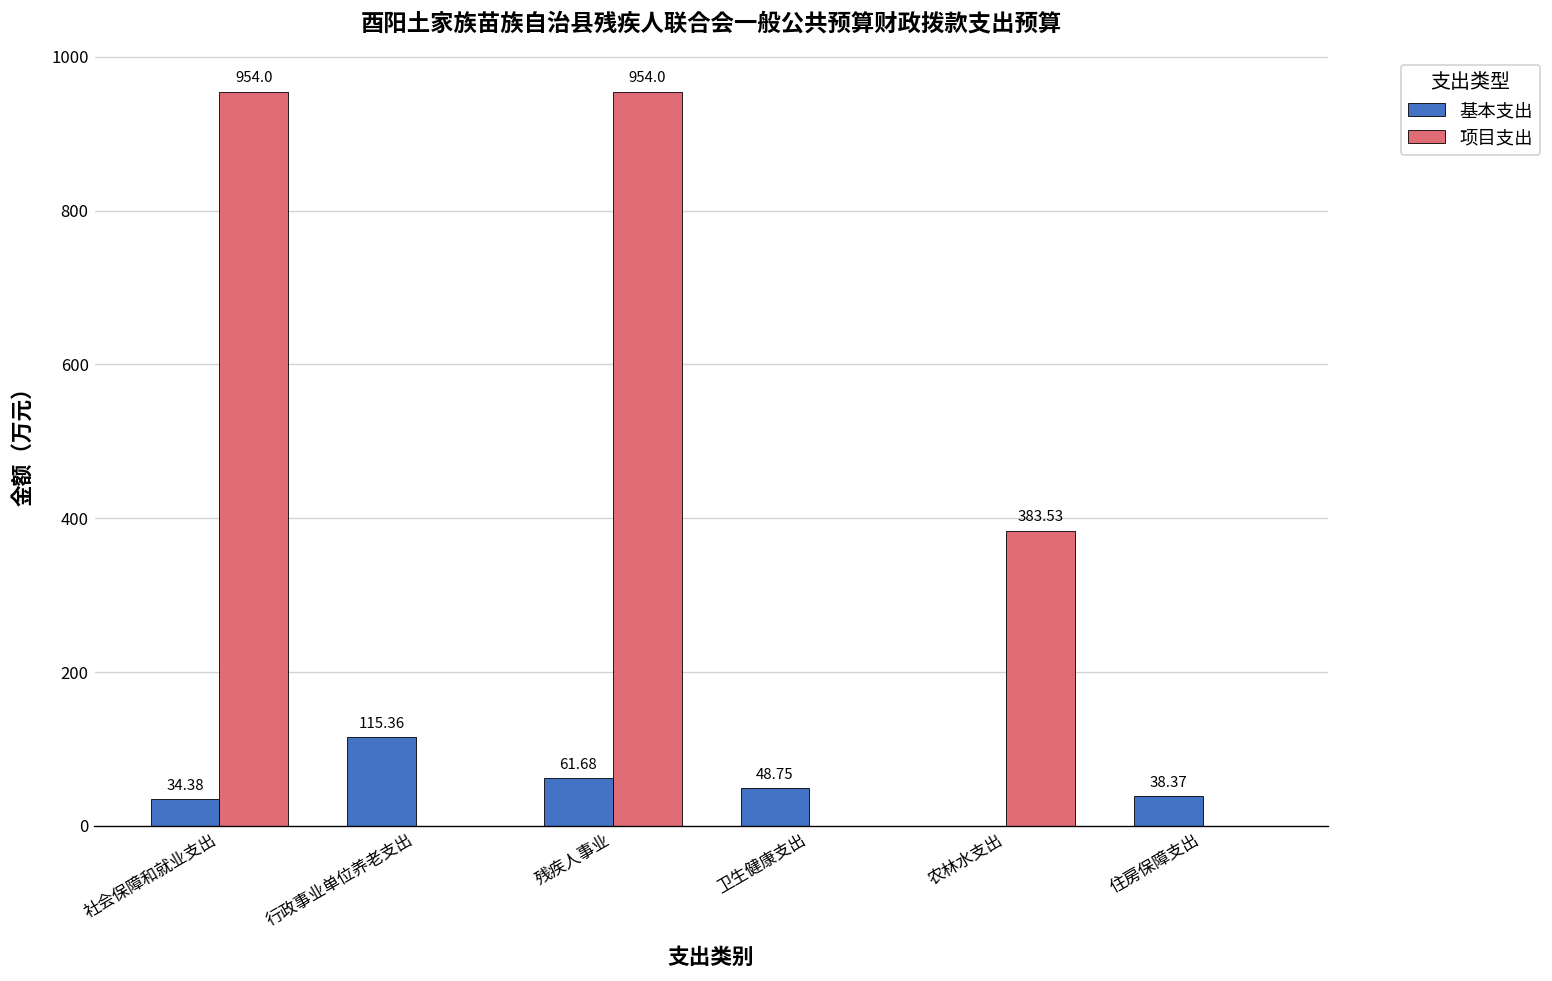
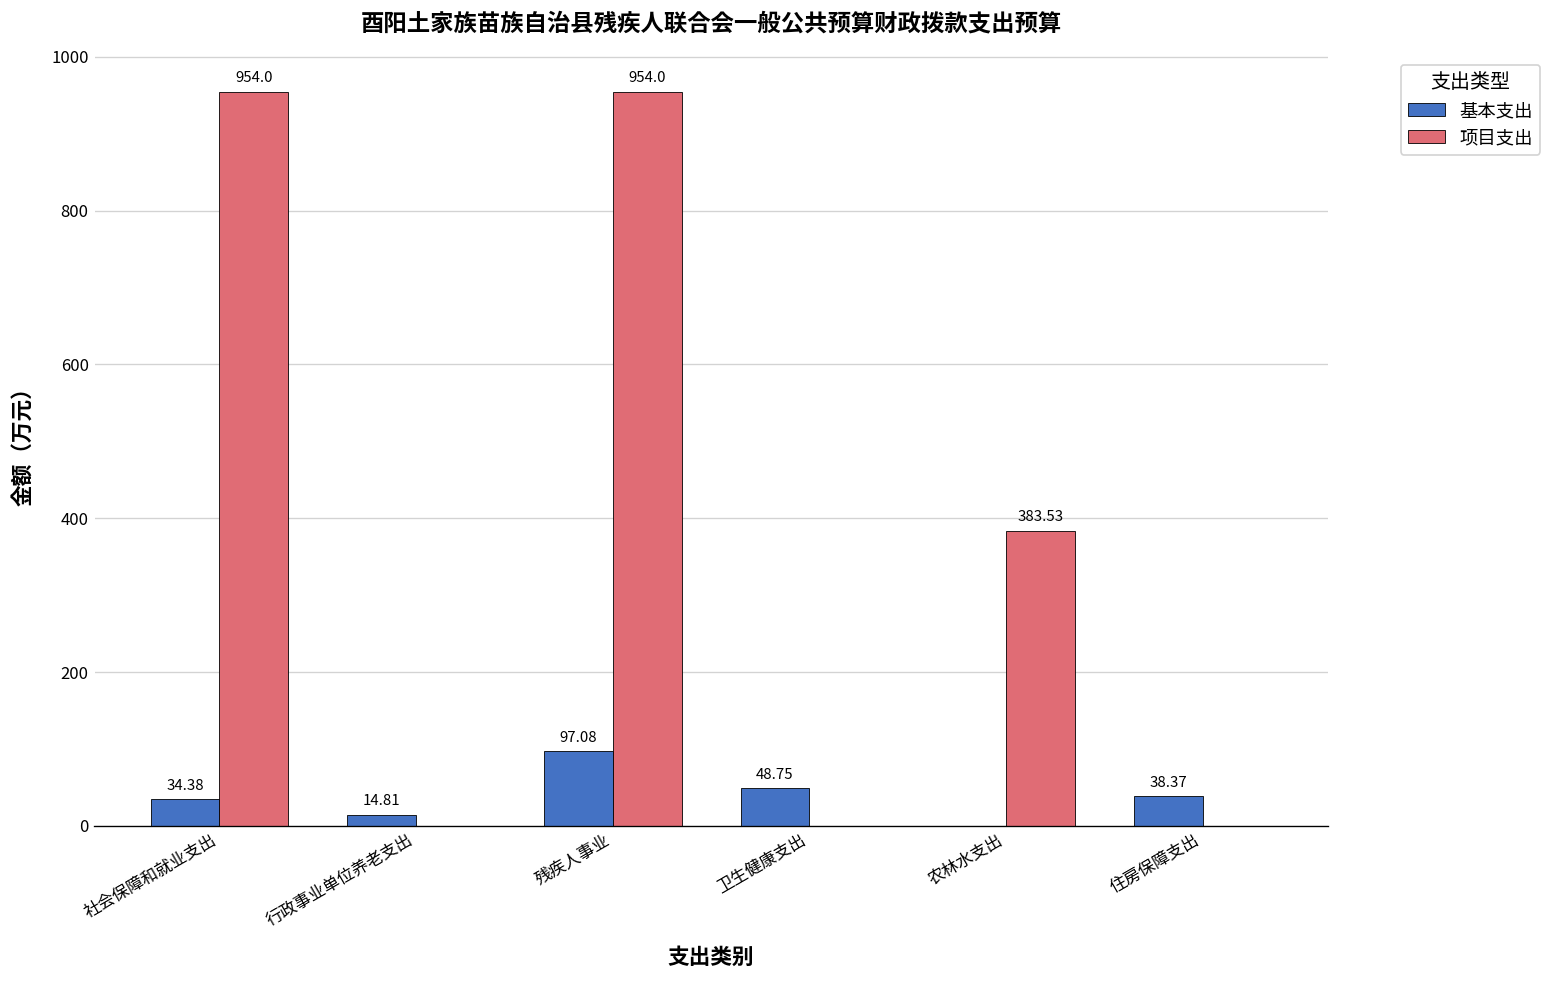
  {
    "基本支出": {
      "社会保障和就业支出": 34.38,
-     "行政事业单位养老支出": 115.36,
-     "残疾人事业": 61.68,
+     "行政事业单位养老支出": 14.81,
+     "残疾人事业": 97.08,
      "卫生健康支出": 48.75,
      "住房保障支出": 38.37
    },
    "项目支出": {
      "社会保障和就业支出": 954.0,
      "残疾人事业": 954.0,
      "农林水支出": 383.53
    }
  }
